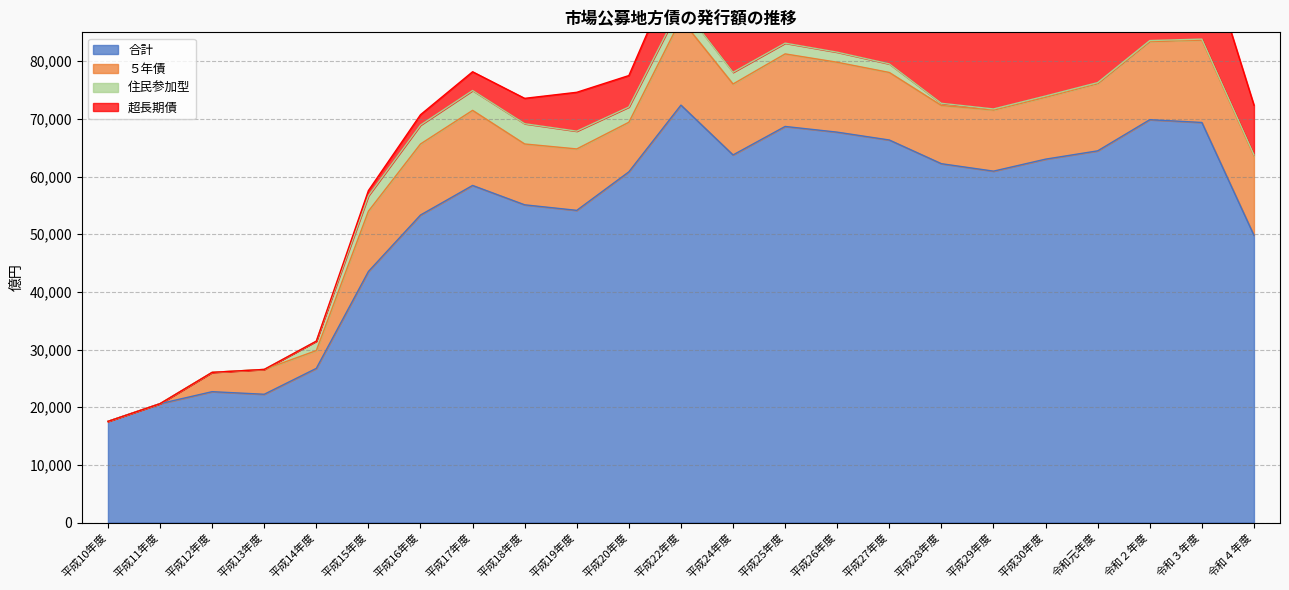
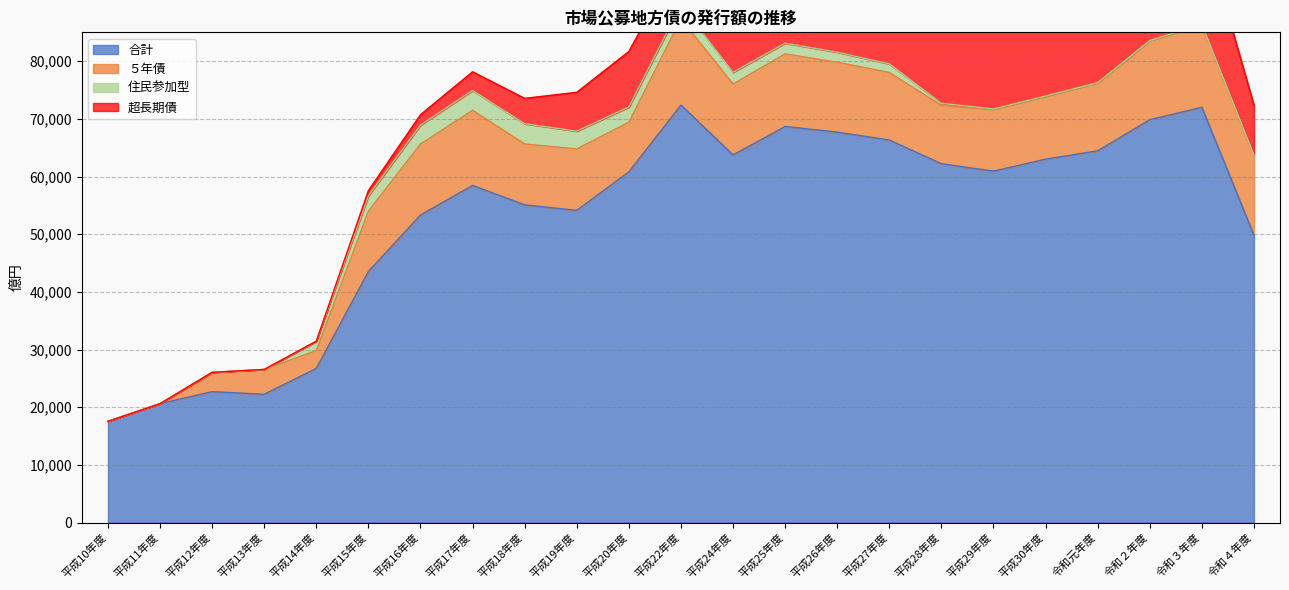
  {
    "合計": {
      "平成12年度": "23,000",
      "平成13年度": "22,000",
      "平成14年度": "27,000",
      "平成15年度": "44,000",
      "平成16年度": "53,000",
      "平成17年度": "58,000",
      "平成18年度": "55,000",
      "平成19年度": "54,000",
      "平成20年度": "61,000",
      "平成22年度": "72,000",
      "平成24年度": "64,000",
      "平成25年度": "69,000",
      "平成26年度": "68,000",
      "平成27年度": "66,000",
      "平成28年度": "62,000",
      "平成29年度": "61,000",
      "平成30年度": "63,000",
      "令和元年度": "64,000",
      "令和２年度": "70,000",
-     "令和３年度": "69,000",
+     "令和３年度": "72,000",
      "令和４年度": "50,000"
    },
    "５年債": {
      "平成14年度": "3,000",
      "平成15年度": "10,000",
      "平成16年度": "12,000",
      "平成17年度": "13,000",
      "平成18年度": "11,000",
      "平成19年度": "11,000",
      "平成20年度": "9,000",
      "平成24年度": "12,000",
      "平成25年度": "13,000",
      "平成26年度": "12,000",
      "平成27年度": "12,000"
    },
    "住民参加型": {
      "平成15年度": "3,000",
      "平成16年度": "3,000",
      "平成17年度": "3,000",
      "平成18年度": "4,000",
      "平成19年度": "3,000",
      "平成20年度": "3,000",
      "平成24年度": "2,000",
      "平成25年度": "2,000",
      "平成26年度": "2,000",
      "平成27年度": "1,000"
    },
    "超長期債": {
      "平成15年度": "1,000",
      "平成16年度": "2,000",
      "平成17年度": "3,000",
      "平成18年度": "4,000",
      "平成19年度": "7,000",
-     "平成20年度": "5,000",
+     "平成20年度": "10,000",
      "令和４年度": "9,000"
    }
  }
